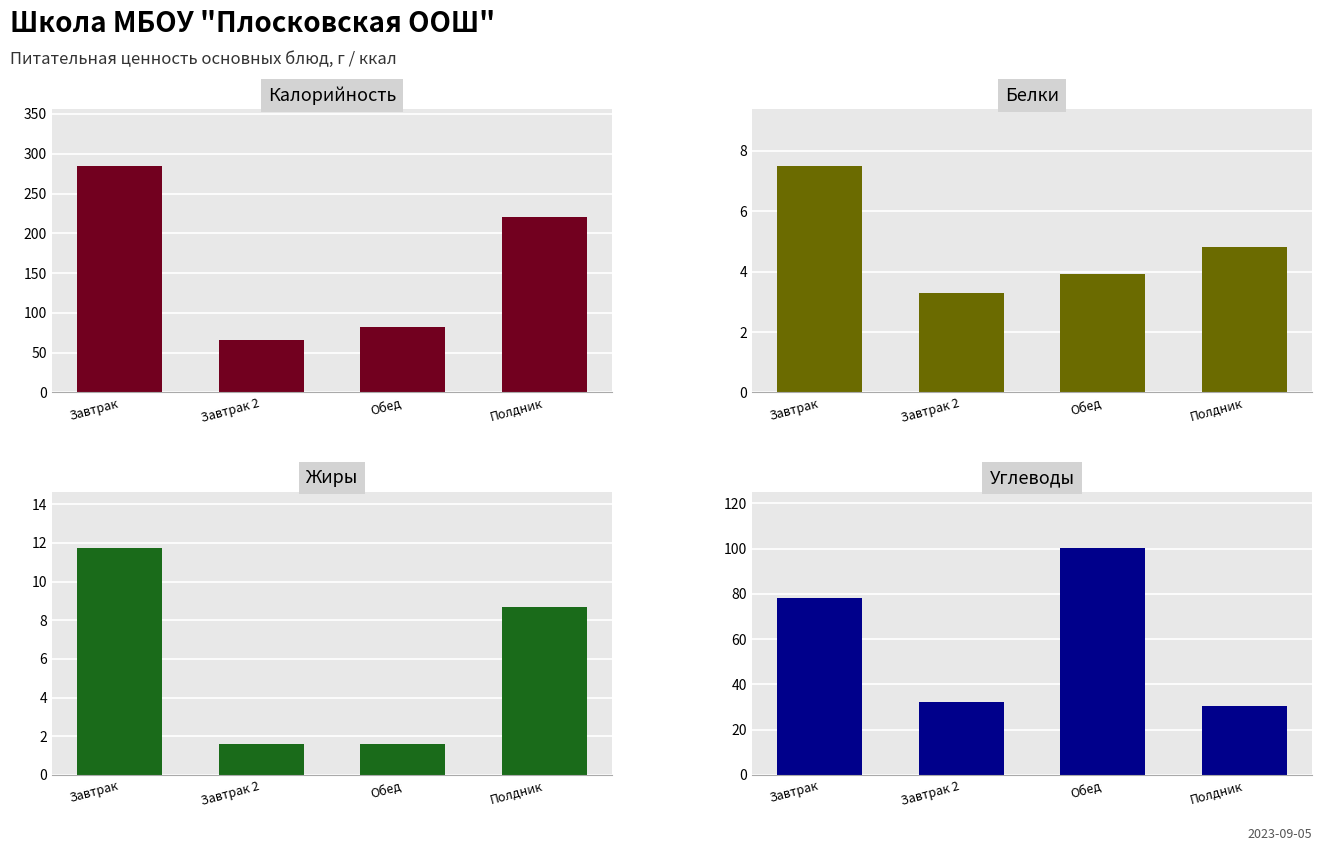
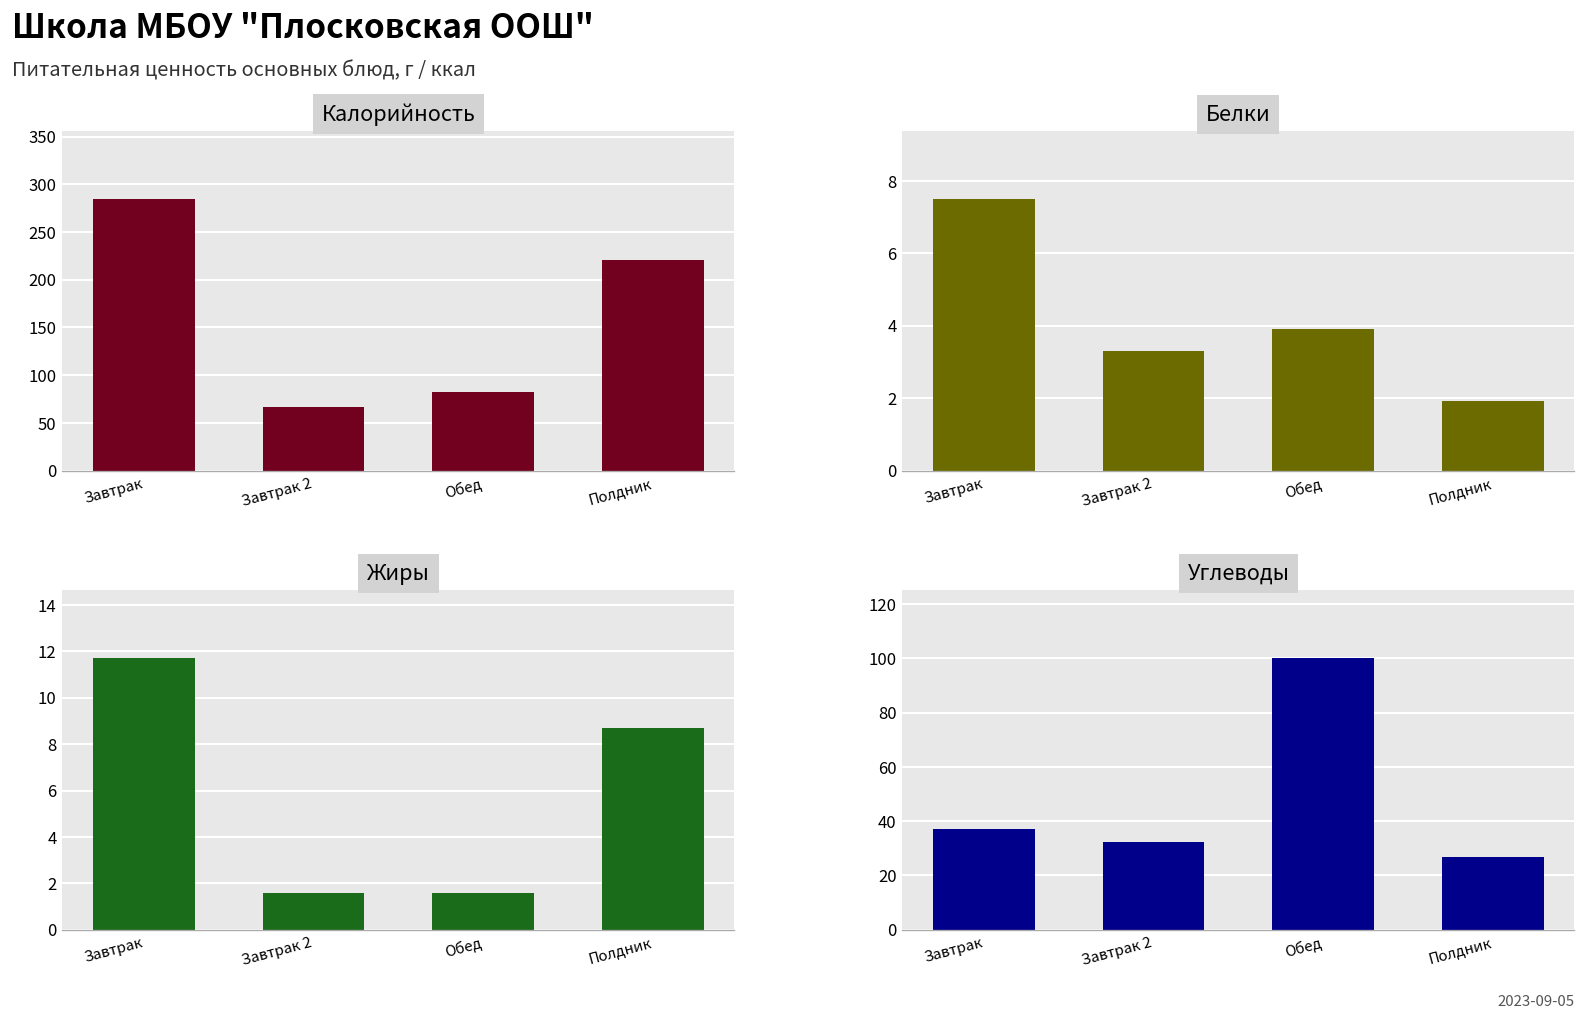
  {
    "Калорийность": {
      "Завтрак": 290,
      "Завтрак 2": 70,
      "Обед": 80,
      "Полдник": 220
    },
    "Белки": {
      "Завтрак": 7.5,
      "Завтрак 2": 3.3,
      "Обед": 3.9,
-     "Полдник": 4.8
+     "Полдник": 1.9
    },
    "Жиры": {
      "Завтрак": 11.7,
      "Завтрак 2": 1.6,
      "Обед": 1.6,
      "Полдник": 8.7
    },
    "Углеводы": {
-     "Завтрак": 78,
+     "Завтрак": 37,
      "Завтрак 2": 32,
      "Обед": 100,
-     "Полдник": 31
+     "Полдник": 27
    }
  }
